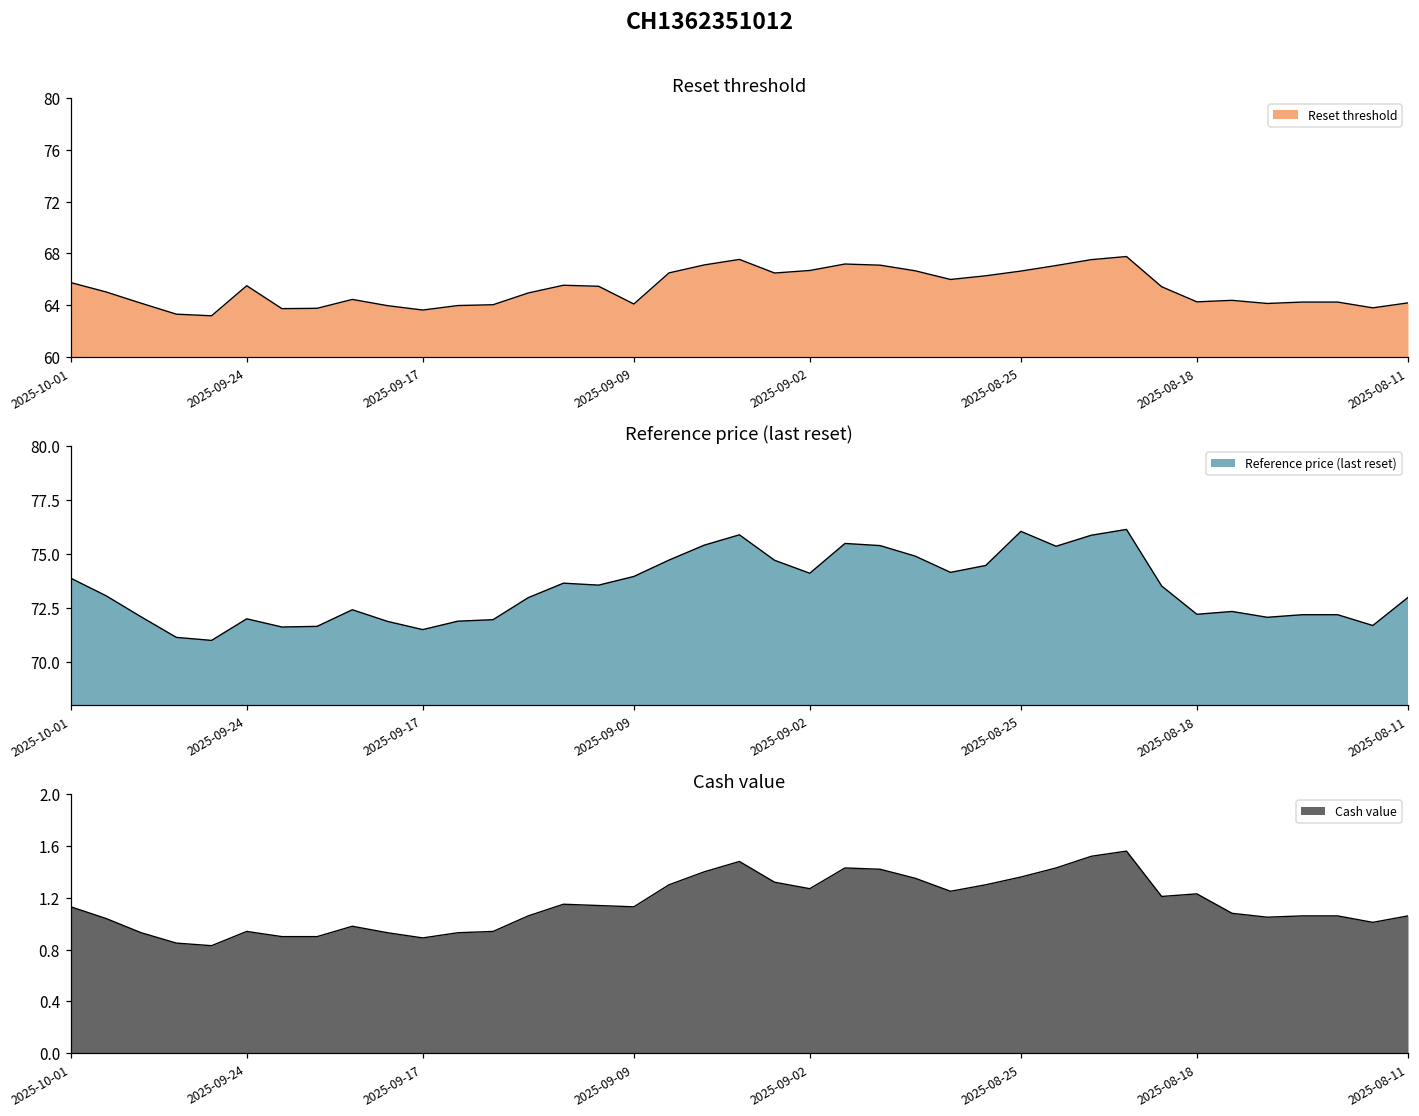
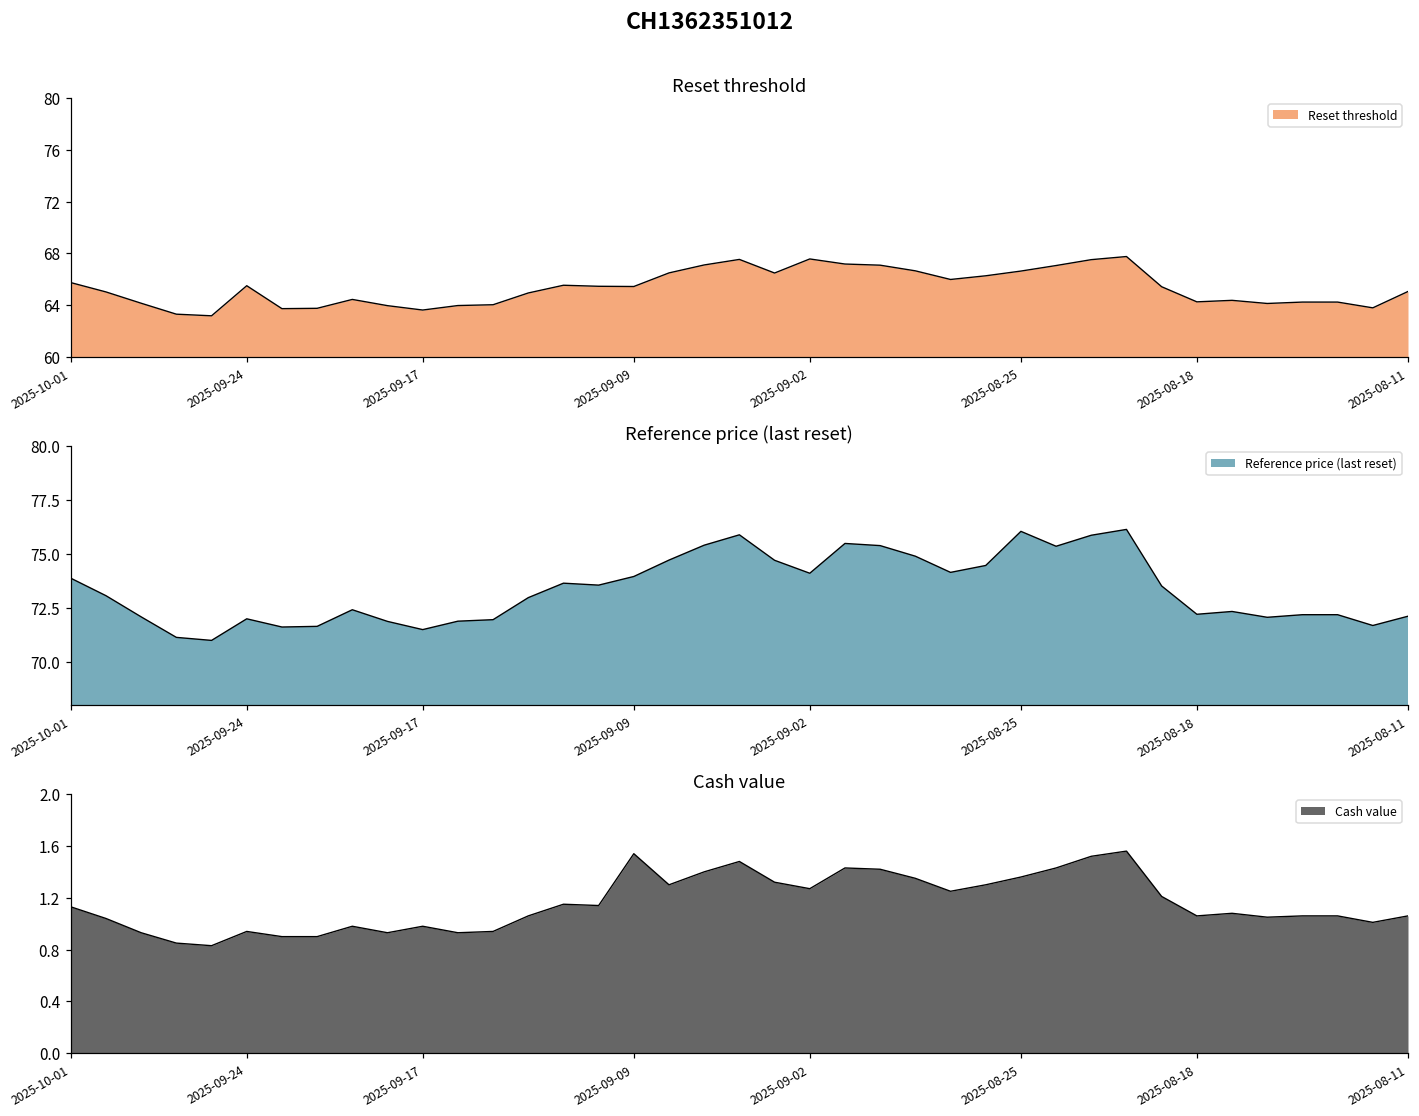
  {
    "Reset threshold": {
      "2025-10-01": 65.8,
      "2025-09-24": 65.5,
      "2025-09-17": 63.6,
-     "2025-09-09": 64.1,
-     "2025-09-02": 66.7,
+     "2025-09-09": 65.5,
+     "2025-09-02": 67.6,
      "2025-08-25": 66.6,
      "2025-08-18": 64.3,
-     "2025-08-11": 64.2
+     "2025-08-11": 65.1
    },
    "Reference price (last reset)": {
      "2025-10-01": 73.9,
      "2025-09-24": 72.0,
      "2025-09-17": 71.5,
      "2025-09-09": 74.0,
      "2025-09-02": 74.1,
      "2025-08-25": 76.1,
      "2025-08-18": 72.2,
-     "2025-08-11": 73.0
+     "2025-08-11": 72.1
    },
    "Cash value": {
      "2025-10-01": 1.13,
      "2025-09-24": 0.94,
-     "2025-09-17": 0.89,
-     "2025-09-09": 1.13,
+     "2025-09-17": 0.98,
+     "2025-09-09": 1.54,
      "2025-09-02": 1.27,
      "2025-08-25": 1.36,
-     "2025-08-18": 1.23,
+     "2025-08-18": 1.06,
      "2025-08-11": 1.06
    }
  }
